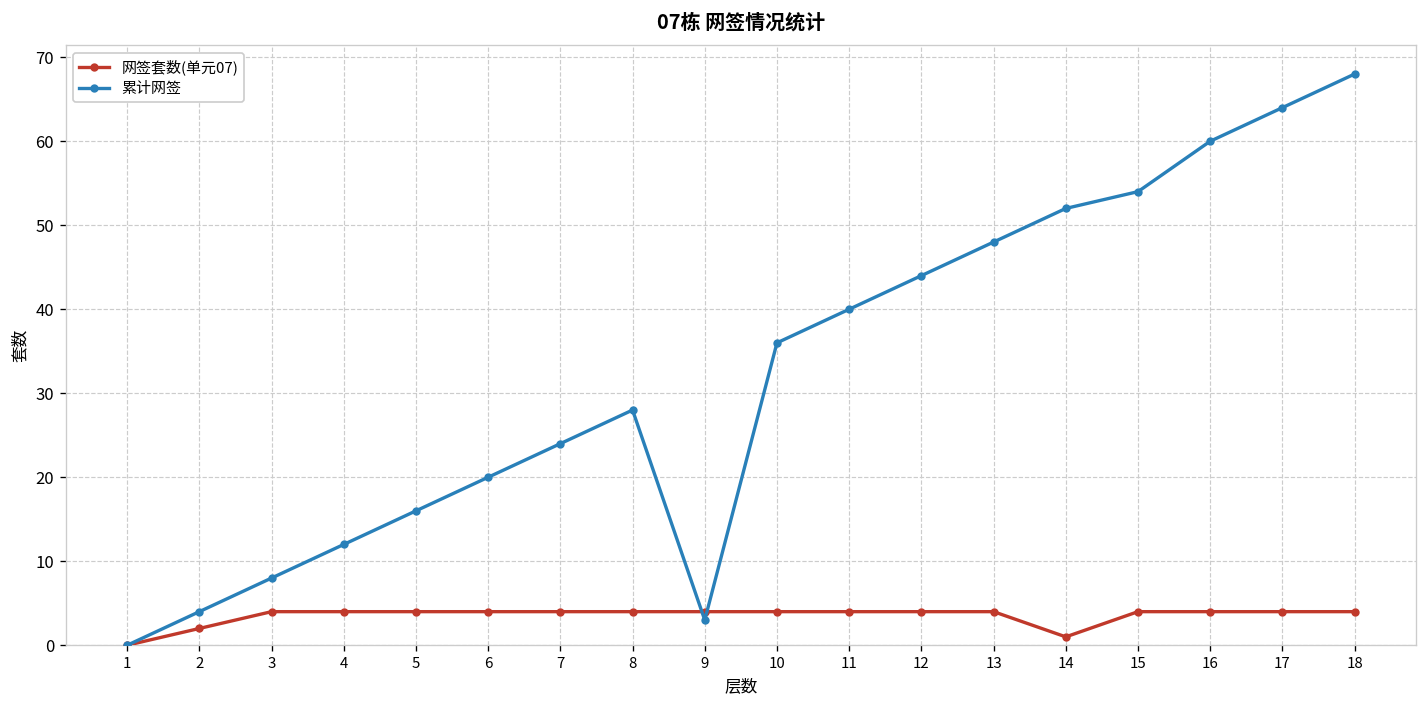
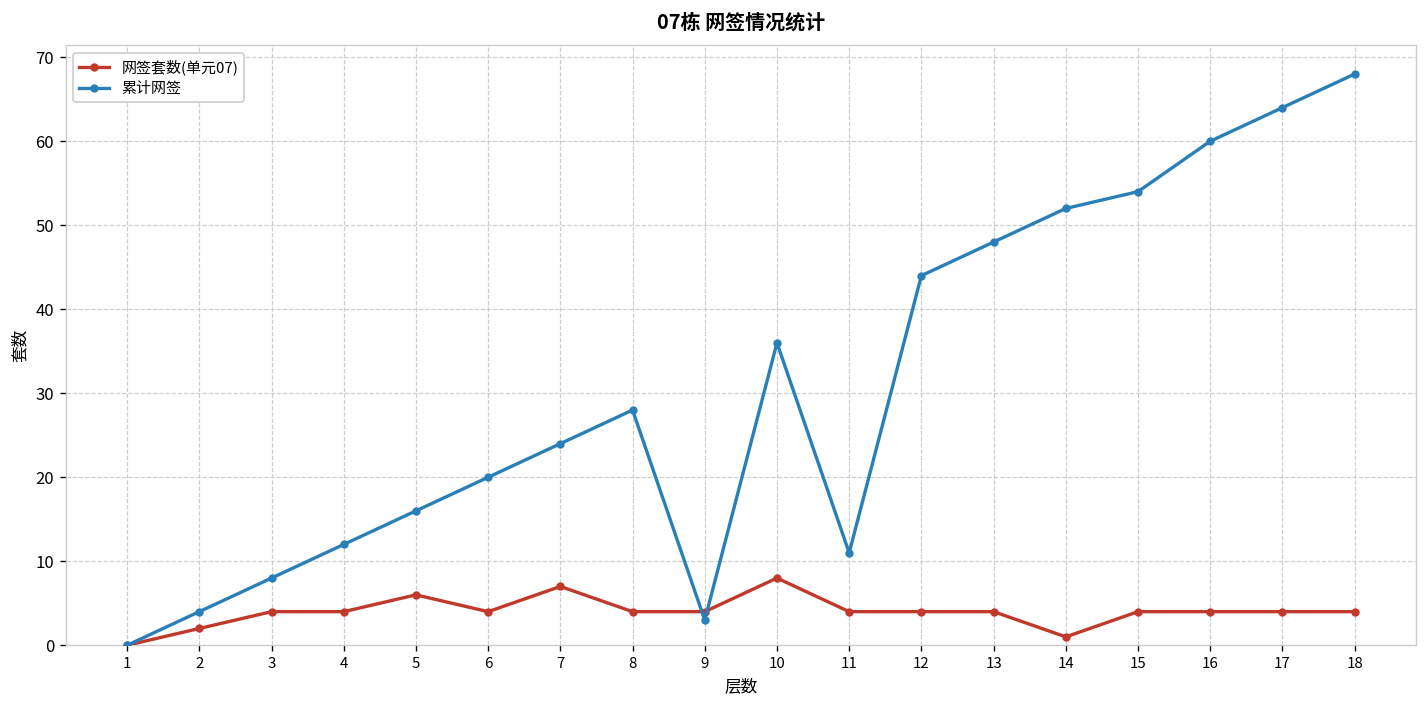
  {
    "网签套数(单元07)": {
      "2": 2,
      "3": 4,
      "4": 4,
-     "5": 4,
+     "5": 6,
      "6": 4,
-     "7": 4,
+     "7": 7,
      "8": 4,
      "9": 4,
-     "10": 4,
+     "10": 8,
      "11": 4,
      "12": 4,
      "13": 4,
      "14": 1,
      "15": 4,
      "16": 4,
      "17": 4,
      "18": 4
    },
    "累计网签": {
      "2": 4,
      "3": 8,
      "4": 12,
      "5": 16,
      "6": 20,
      "7": 24,
      "8": 28,
      "9": 3,
      "10": 36,
-     "11": 40,
+     "11": 11,
      "12": 44,
      "13": 48,
      "14": 52,
      "15": 54,
      "16": 60,
      "17": 64,
      "18": 68
    }
  }
